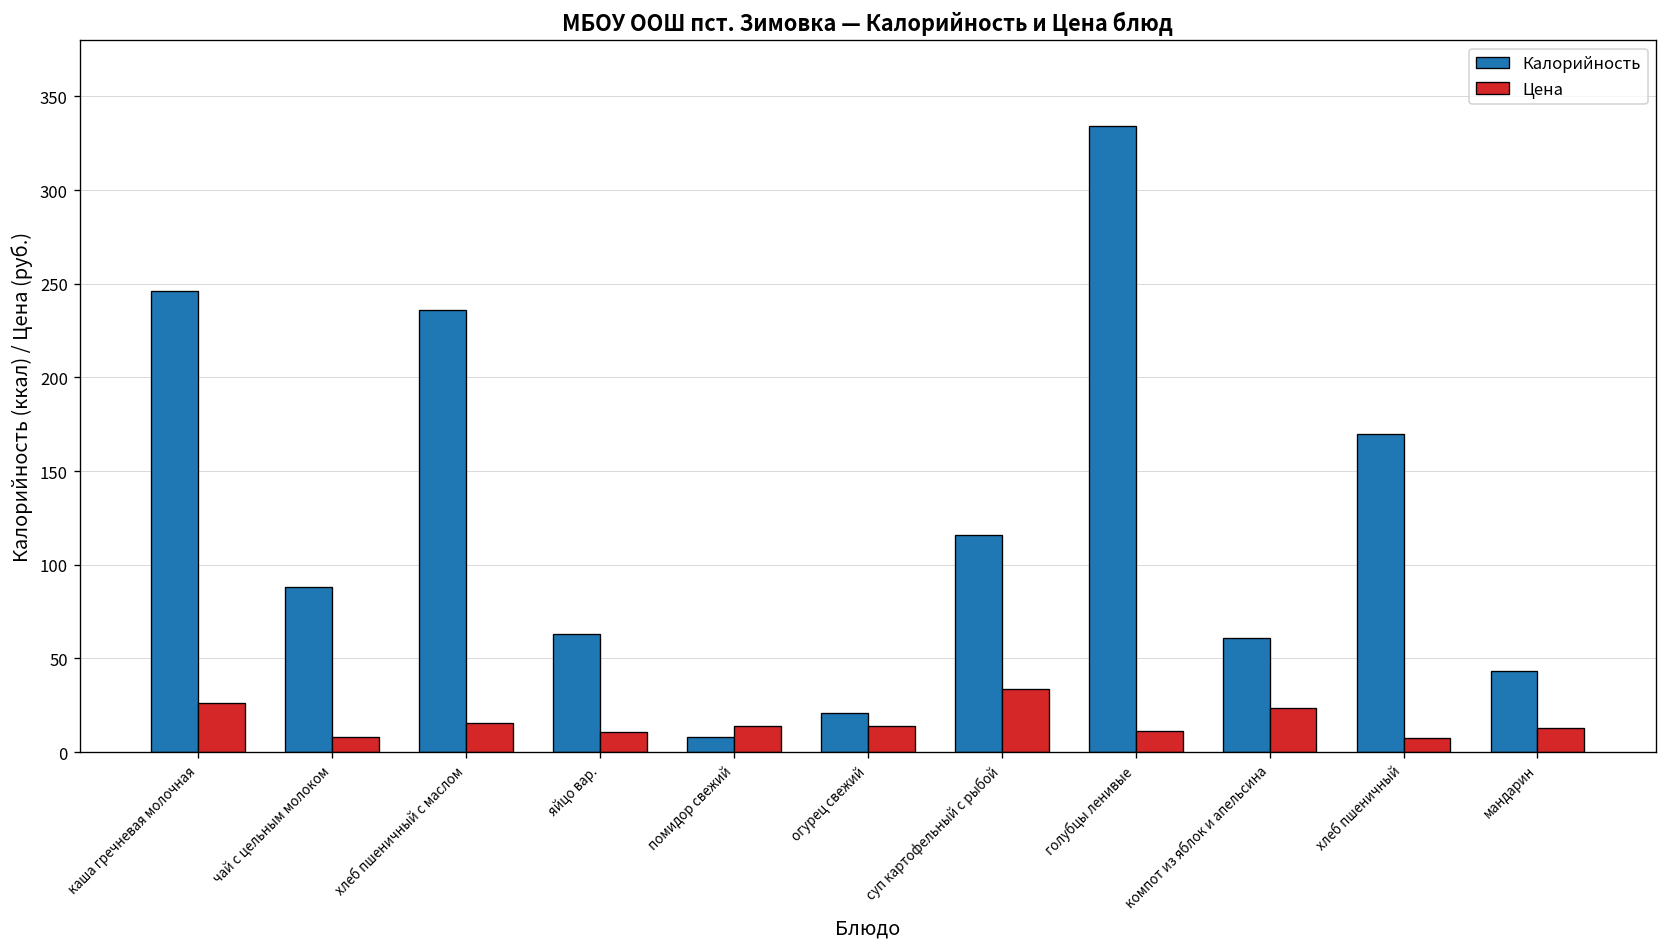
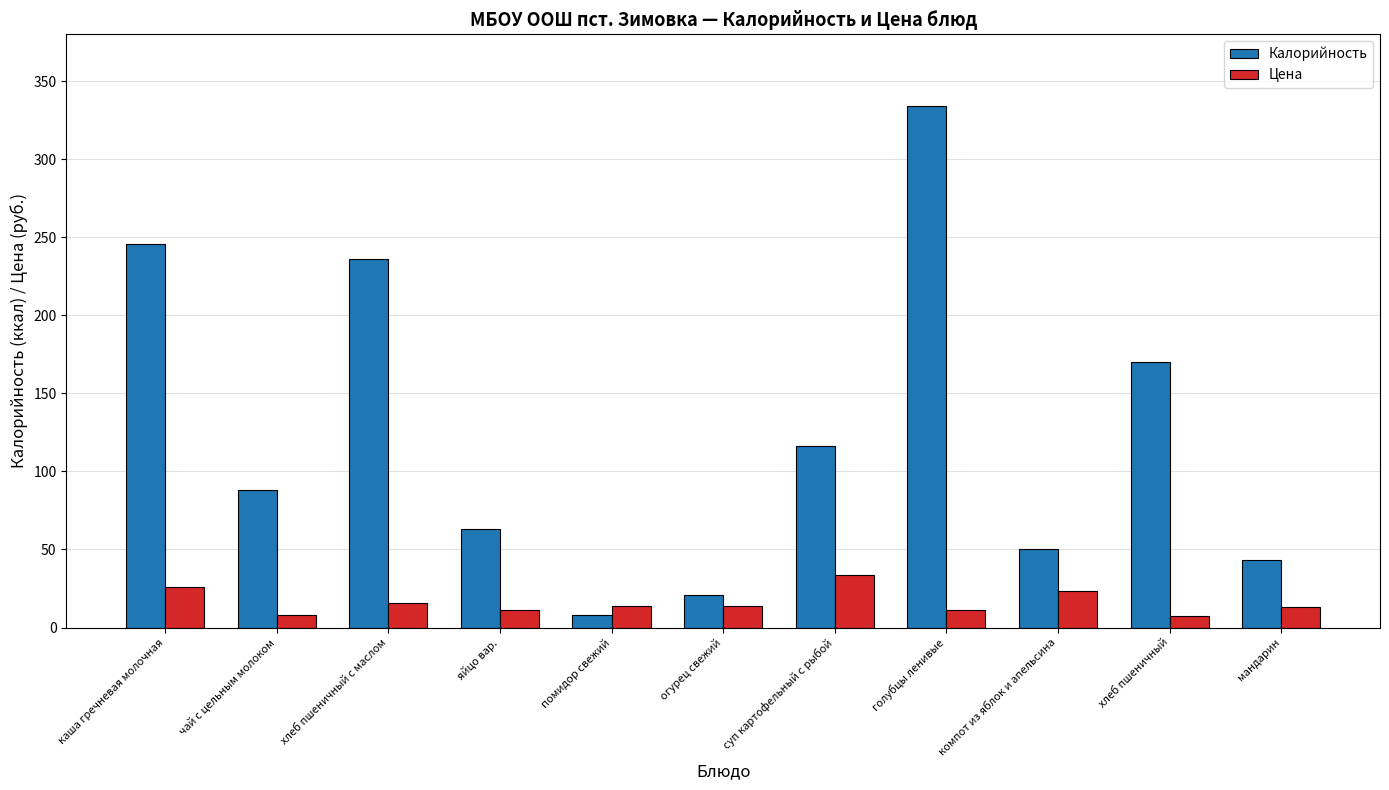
  {
    "Калорийность": {
      "каша гречневая молочная": 246,
      "чай с цельным молоком": 88,
      "хлеб пшеничный с маслом": 236,
      "яйцо вар.": 63,
      "помидор свежий": 8,
      "огурец свежий": 21,
      "суп картофельный с рыбой": 116,
      "голубцы ленивые": 334,
-     "компот из яблок и апельсина": 61,
+     "компот из яблок и апельсина": 50,
      "хлеб пшеничный": 170,
      "мандарин": 43
    },
    "Цена": {
      "каша гречневая молочная": 26,
      "чай с цельным молоком": 8,
      "хлеб пшеничный с маслом": 15,
      "яйцо вар.": 11,
      "помидор свежий": 14,
      "огурец свежий": 14,
      "суп картофельный с рыбой": 34,
      "голубцы ленивые": 11,
      "компот из яблок и апельсина": 23,
      "хлеб пшеничный": 8,
      "мандарин": 13
    }
  }
